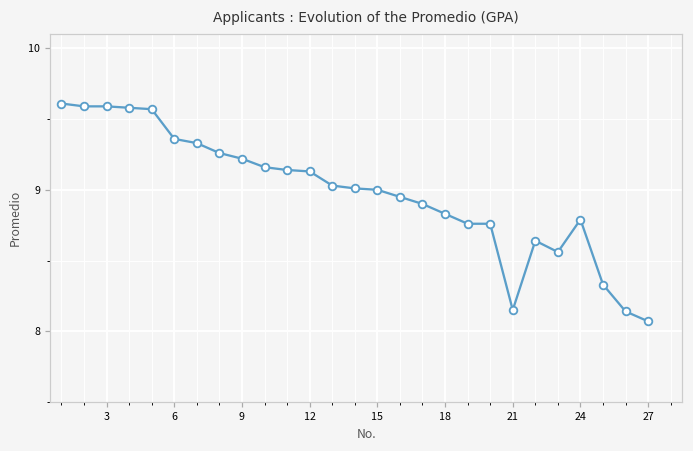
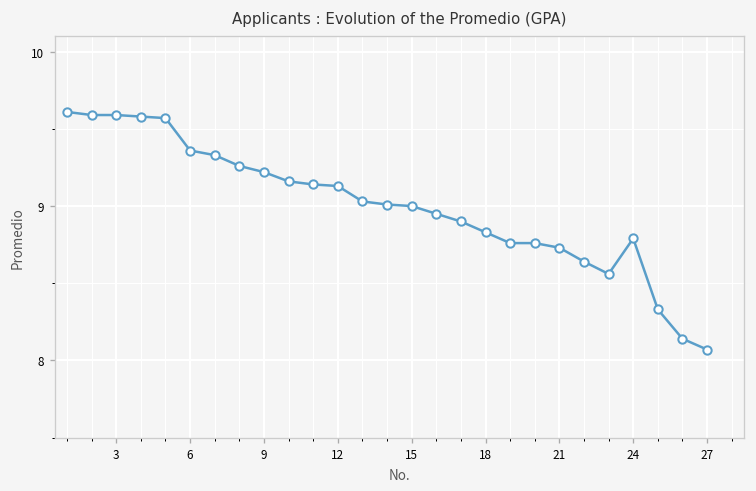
  {
    "3": 9.59,
    "6": 9.36,
    "9": 9.22,
    "12": 9.13,
    "15": 9.00,
    "18": 8.83,
-   "21": 8.15,
+   "21": 8.73,
    "24": 8.79,
    "27": 8.07
  }
